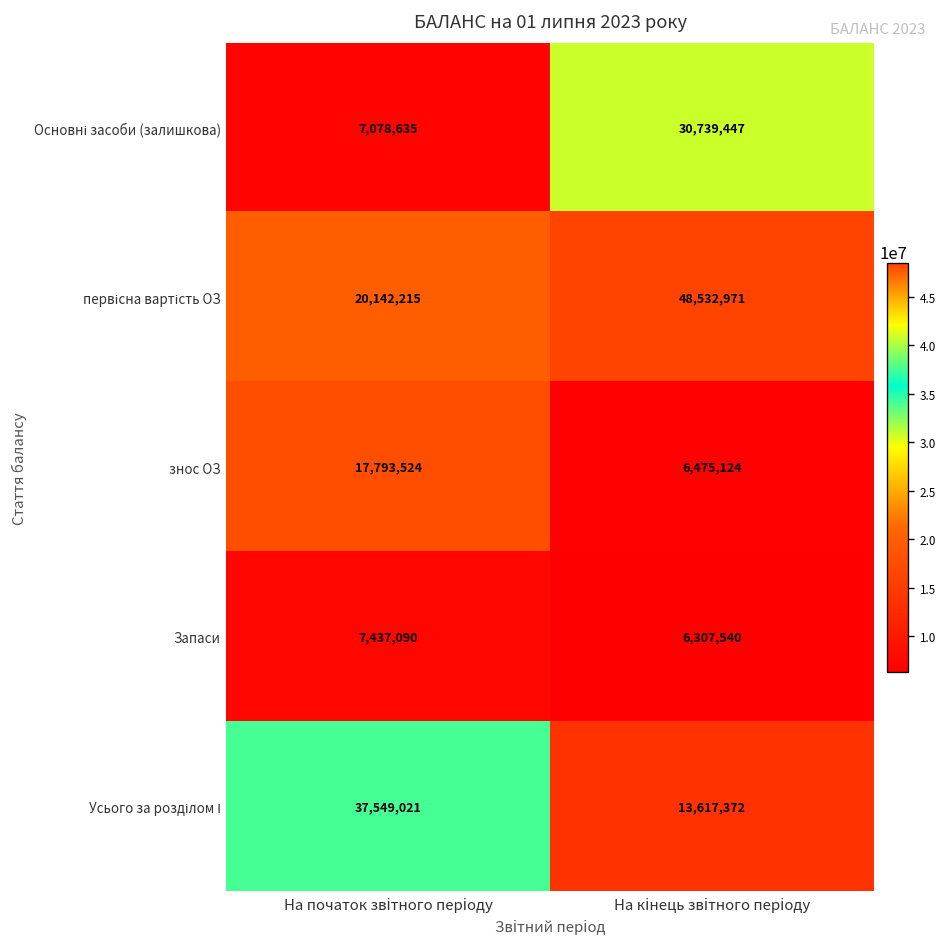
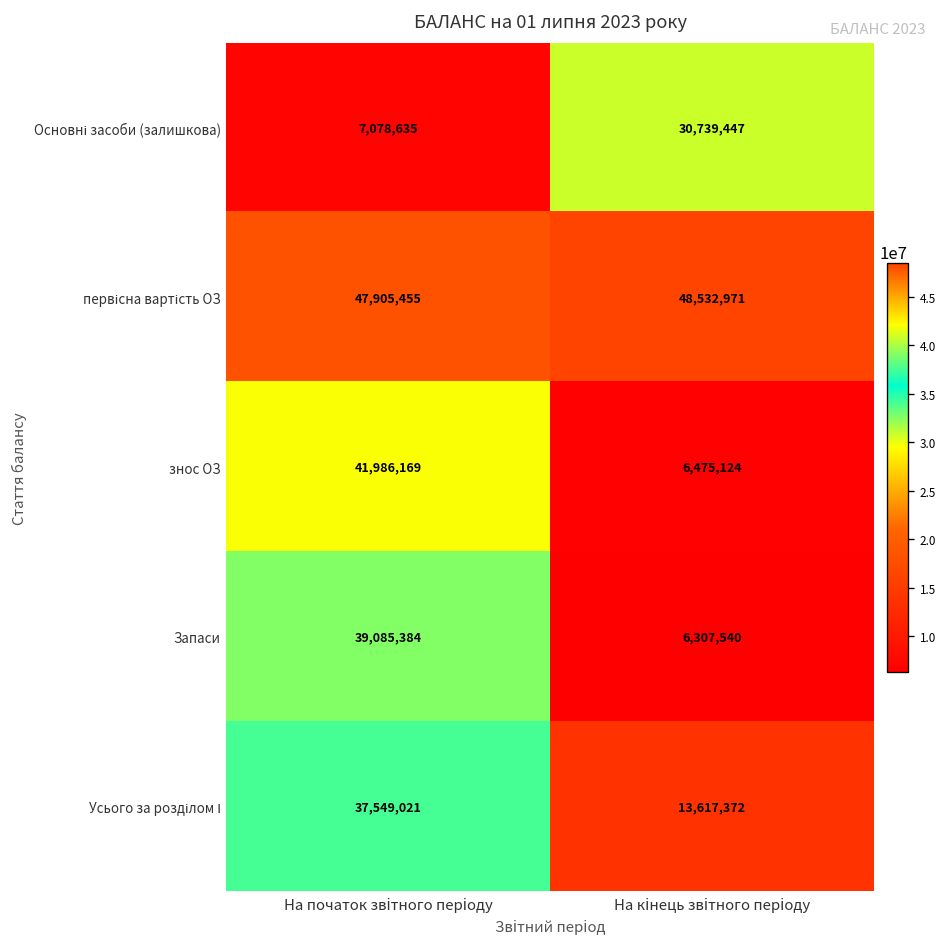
  {
    "Основні засоби (залишкова)": {
      "На початок звітного періоду": "7,078,635",
      "На кінець звітного періоду": "30,739,447"
    },
    "первісна вартість ОЗ": {
-     "На початок звітного періоду": "20,142,215",
+     "На початок звітного періоду": "47,905,455",
      "На кінець звітного періоду": "48,532,971"
    },
    "знос ОЗ": {
-     "На початок звітного періоду": "17,793,524",
+     "На початок звітного періоду": "41,986,169",
      "На кінець звітного періоду": "6,475,124"
    },
    "Запаси": {
-     "На початок звітного періоду": "7,437,090",
+     "На початок звітного періоду": "39,085,384",
      "На кінець звітного періоду": "6,307,540"
    },
    "Усього за розділом І": {
      "На початок звітного періоду": "37,549,021",
      "На кінець звітного періоду": "13,617,372"
    }
  }
